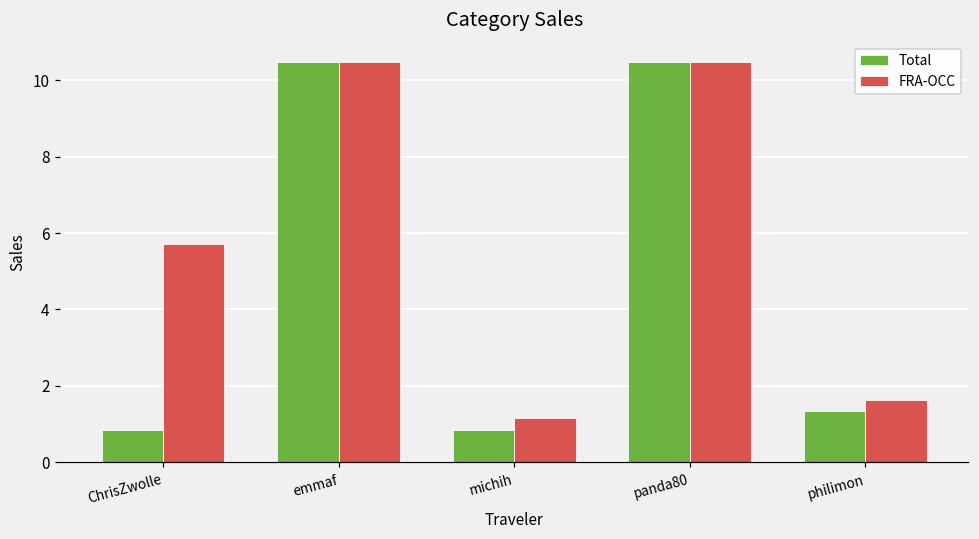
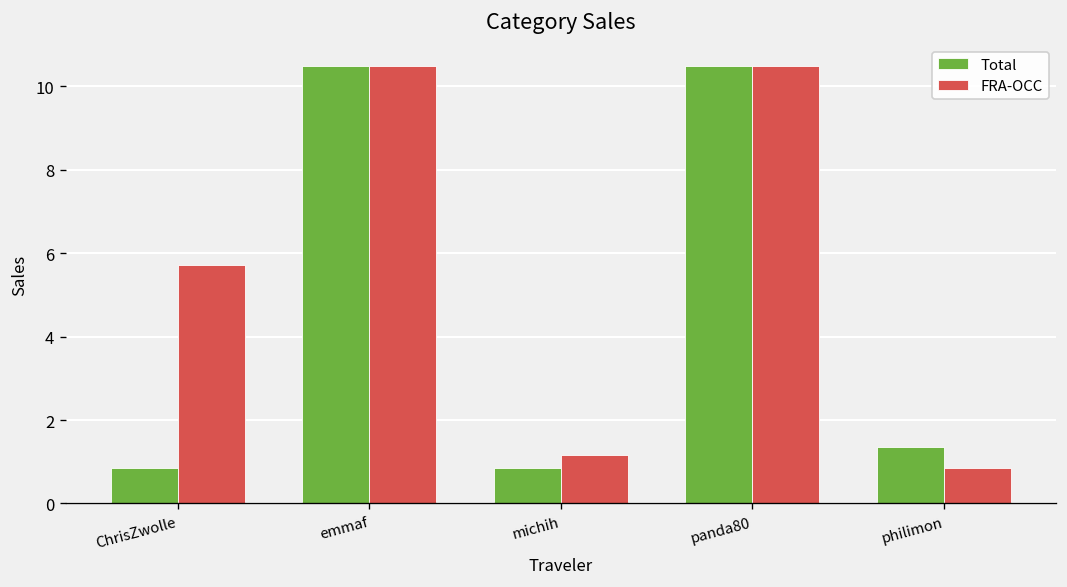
  {
    "Total": {
      "ChrisZwolle": 0.9,
      "emmaf": 10.5,
      "michih": 0.9,
      "panda80": 10.5,
      "philimon": 1.4
    },
    "FRA-OCC": {
      "ChrisZwolle": 5.7,
      "emmaf": 10.5,
      "michih": 1.2,
      "panda80": 10.5,
-     "philimon": 1.6
+     "philimon": 0.9
    }
  }
